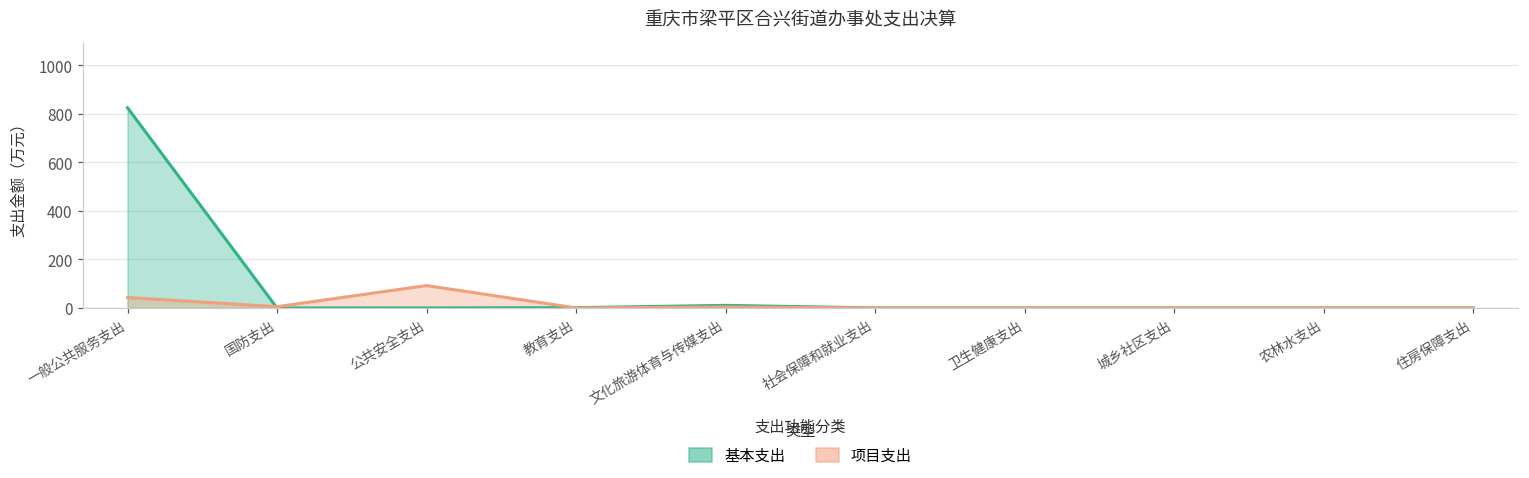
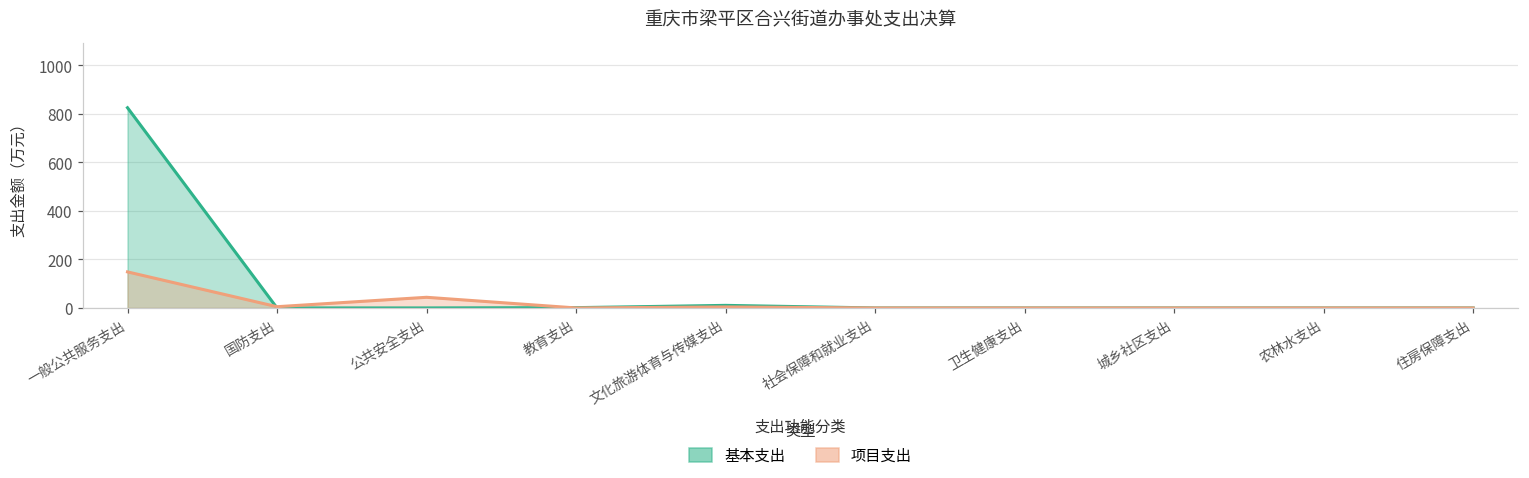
  {
    "基本支出": {
      "一般公共服务支出": 820,
      "公共安全支出": 0
    },
    "项目支出": {
-     "一般公共服务支出": 40,
-     "公共安全支出": 90
+     "一般公共服务支出": 150,
+     "公共安全支出": 40
    }
  }
